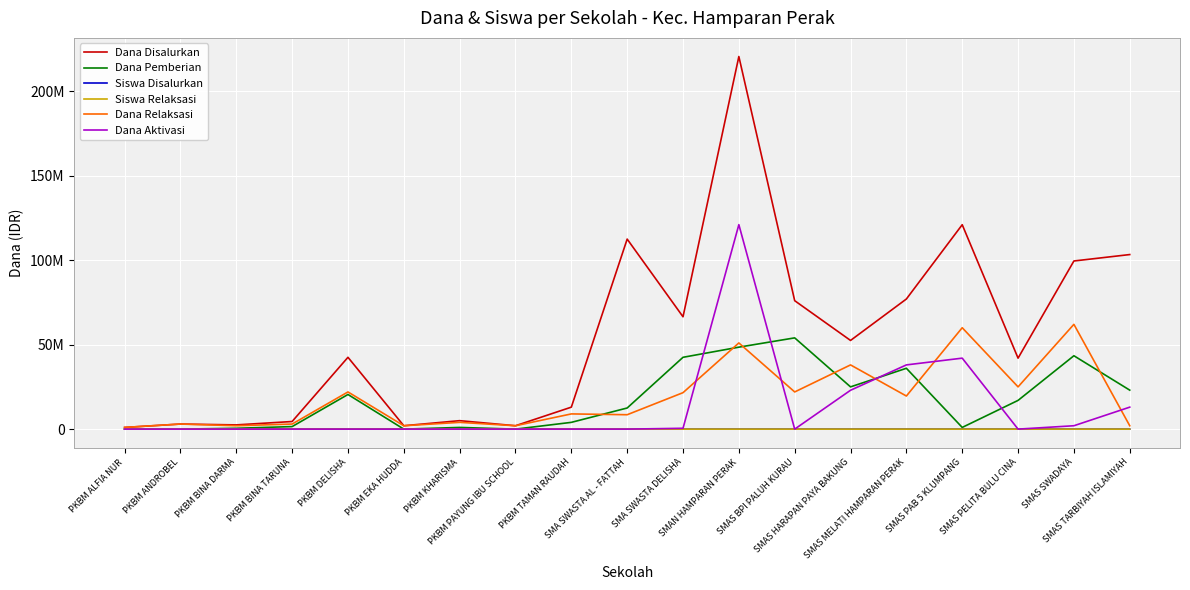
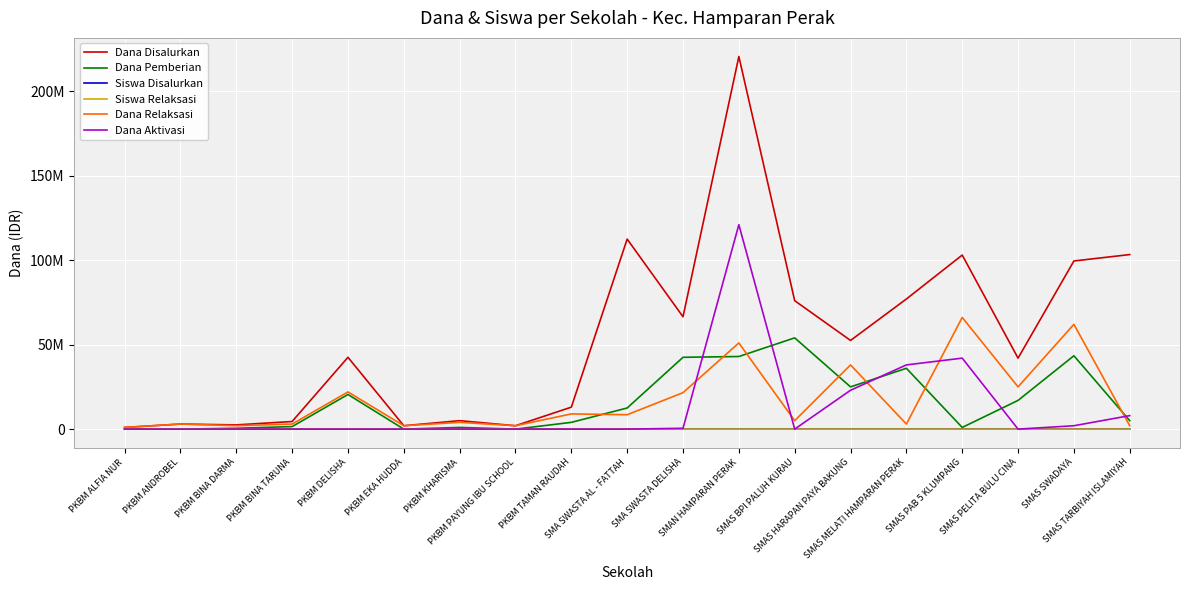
  {
    "Dana Disalurkan": {
      "PKBM BINA TARUNA": 5000000,
      "PKBM DELISHA": 43000000,
      "PKBM TAMAN RAUDAH": 13000000,
      "SMA SWASTA AL - FATTAH": 112000000,
      "SMA SWASTA DELISHA": 66000000,
      "SMAN HAMPARAN PERAK": 221000000,
      "SMAS BPI PALUH KURAU": 76000000,
      "SMAS HARAPAN PAYA BAKUNG": 52000000,
      "SMAS MELATI HAMPARAN PERAK": 77000000,
-     "SMAS PAB 5 KLUMPANG": 121000000,
+     "SMAS PAB 5 KLUMPANG": 103000000,
      "SMAS PELITA BULU CINA": 42000000,
      "SMAS SWADAYA": 100000000,
      "SMAS TARBIYAH ISLAMIYAH": 103000000
    },
    "Dana Pemberian": {
      "PKBM DELISHA": 21000000,
      "PKBM TAMAN RAUDAH": 4000000,
      "SMA SWASTA AL - FATTAH": 13000000,
      "SMA SWASTA DELISHA": 43000000,
-     "SMAN HAMPARAN PERAK": 49000000,
+     "SMAN HAMPARAN PERAK": 43000000,
      "SMAS BPI PALUH KURAU": 54000000,
      "SMAS HARAPAN PAYA BAKUNG": 25000000,
      "SMAS MELATI HAMPARAN PERAK": 36000000,
      "SMAS PELITA BULU CINA": 17000000,
      "SMAS SWADAYA": 43000000,
-     "SMAS TARBIYAH ISLAMIYAH": 23000000
+     "SMAS TARBIYAH ISLAMIYAH": 5000000
    },
    "Siswa Relaksasi": {
      "SMAN HAMPARAN PERAK": 0,
      "SMAS HARAPAN PAYA BAKUNG": 0,
      "SMAS MELATI HAMPARAN PERAK": 0,
      "SMAS SWADAYA": 0,
      "SMAS TARBIYAH ISLAMIYAH": 0
    },
    "Dana Relaksasi": {
      "PKBM DELISHA": 22000000,
      "PKBM TAMAN RAUDAH": 9000000,
      "SMA SWASTA AL - FATTAH": 9000000,
      "SMA SWASTA DELISHA": 22000000,
      "SMAN HAMPARAN PERAK": 51000000,
-     "SMAS BPI PALUH KURAU": 22000000,
+     "SMAS BPI PALUH KURAU": 5000000,
      "SMAS HARAPAN PAYA BAKUNG": 38000000,
-     "SMAS MELATI HAMPARAN PERAK": 20000000,
-     "SMAS PAB 5 KLUMPANG": 60000000,
+     "SMAS MELATI HAMPARAN PERAK": 3000000,
+     "SMAS PAB 5 KLUMPANG": 66000000,
      "SMAS PELITA BULU CINA": 25000000,
      "SMAS SWADAYA": 62000000,
      "SMAS TARBIYAH ISLAMIYAH": 2000000
    },
    "Dana Aktivasi": {
      "SMAN HAMPARAN PERAK": 121000000,
      "SMAS HARAPAN PAYA BAKUNG": 23000000,
      "SMAS MELATI HAMPARAN PERAK": 38000000,
      "SMAS PAB 5 KLUMPANG": 42000000,
      "SMAS SWADAYA": 2000000,
-     "SMAS TARBIYAH ISLAMIYAH": 13000000
+     "SMAS TARBIYAH ISLAMIYAH": 8000000
    }
  }
